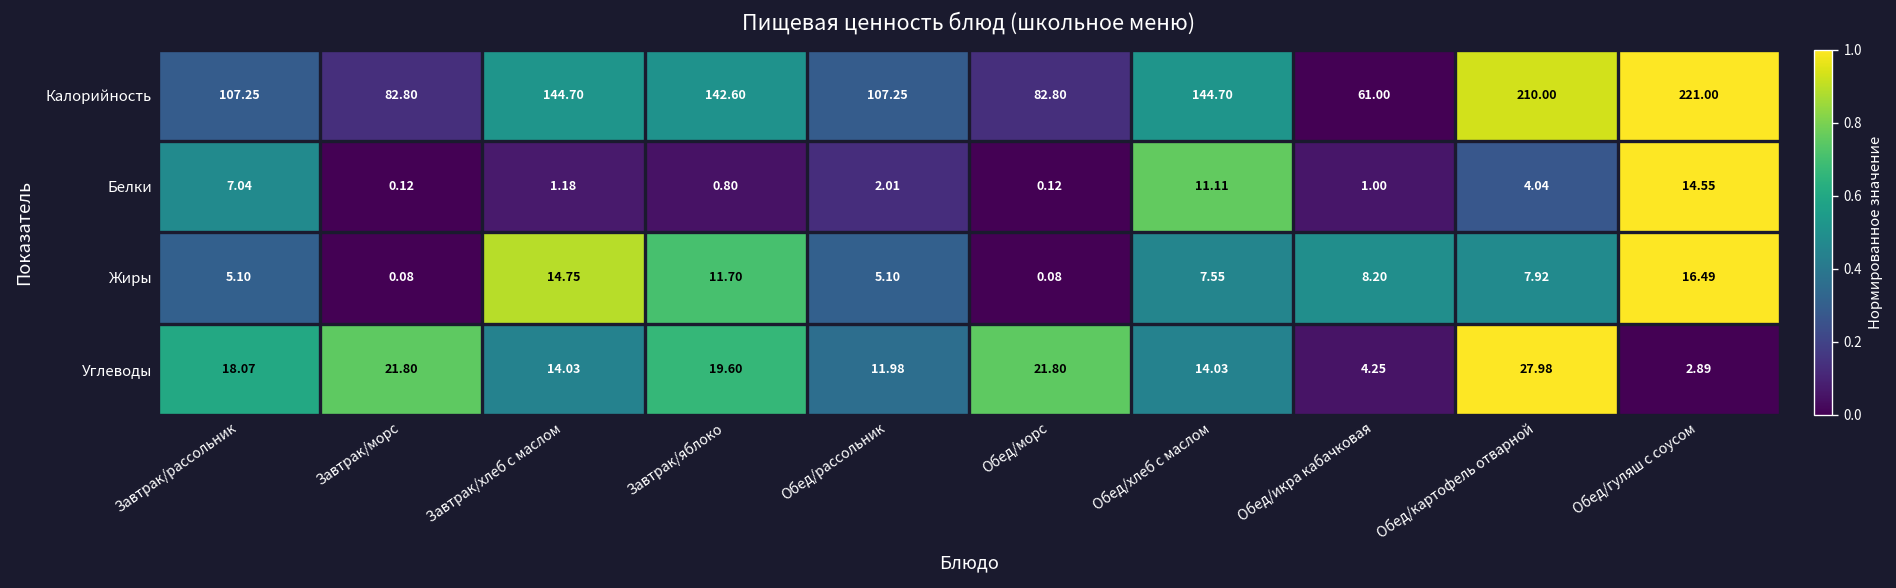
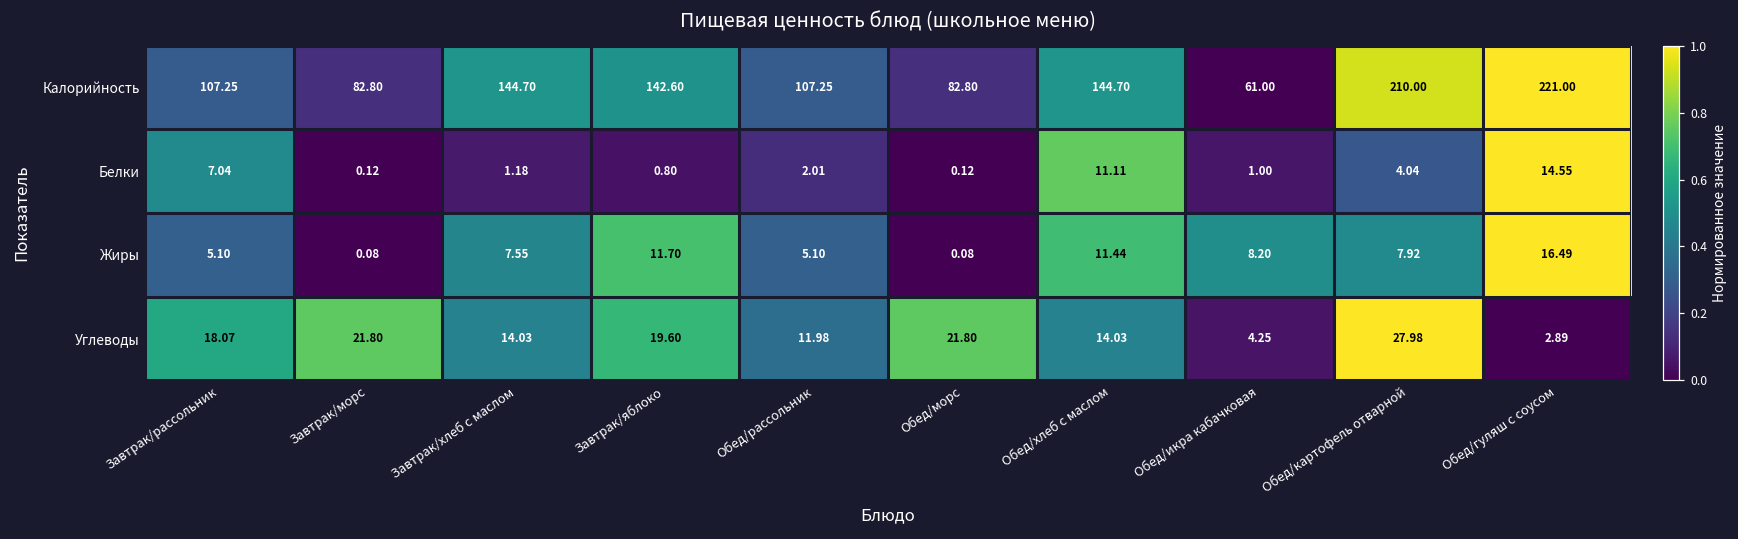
  {
    "Калорийность": {
      "Завтрак/рассольник": 107.25,
      "Завтрак/морс": 82.80,
      "Завтрак/хлеб с маслом": 144.70,
      "Завтрак/яблоко": 142.60,
      "Обед/рассольник": 107.25,
      "Обед/морс": 82.80,
      "Обед/хлеб с маслом": 144.70,
      "Обед/икра кабачковая": 61.00,
      "Обед/картофель отварной": 210.00,
      "Обед/гуляш с соусом": 221.00
    },
    "Белки": {
      "Завтрак/рассольник": 7.04,
      "Завтрак/морс": 0.12,
      "Завтрак/хлеб с маслом": 1.18,
      "Завтрак/яблоко": 0.80,
      "Обед/рассольник": 2.01,
      "Обед/морс": 0.12,
      "Обед/хлеб с маслом": 11.11,
      "Обед/икра кабачковая": 1.00,
      "Обед/картофель отварной": 4.04,
      "Обед/гуляш с соусом": 14.55
    },
    "Жиры": {
      "Завтрак/рассольник": 5.10,
      "Завтрак/морс": 0.08,
-     "Завтрак/хлеб с маслом": 14.75,
+     "Завтрак/хлеб с маслом": 7.55,
      "Завтрак/яблоко": 11.70,
      "Обед/рассольник": 5.10,
      "Обед/морс": 0.08,
-     "Обед/хлеб с маслом": 7.55,
+     "Обед/хлеб с маслом": 11.44,
      "Обед/икра кабачковая": 8.20,
      "Обед/картофель отварной": 7.92,
      "Обед/гуляш с соусом": 16.49
    },
    "Углеводы": {
      "Завтрак/рассольник": 18.07,
      "Завтрак/морс": 21.80,
      "Завтрак/хлеб с маслом": 14.03,
      "Завтрак/яблоко": 19.60,
      "Обед/рассольник": 11.98,
      "Обед/морс": 21.80,
      "Обед/хлеб с маслом": 14.03,
      "Обед/икра кабачковая": 4.25,
      "Обед/картофель отварной": 27.98,
      "Обед/гуляш с соусом": 2.89
    }
  }
